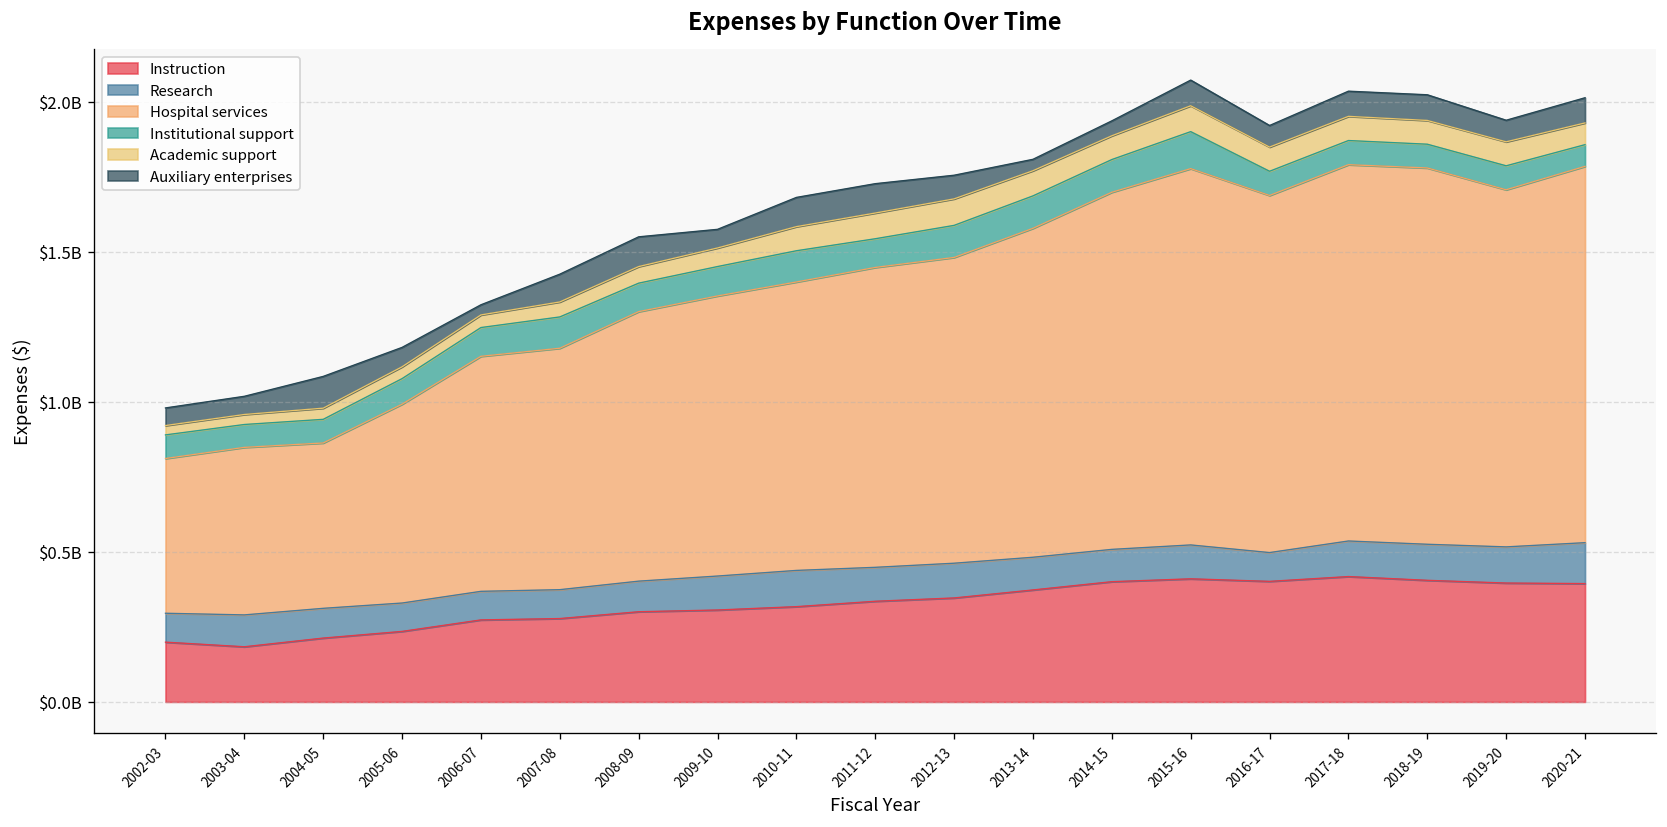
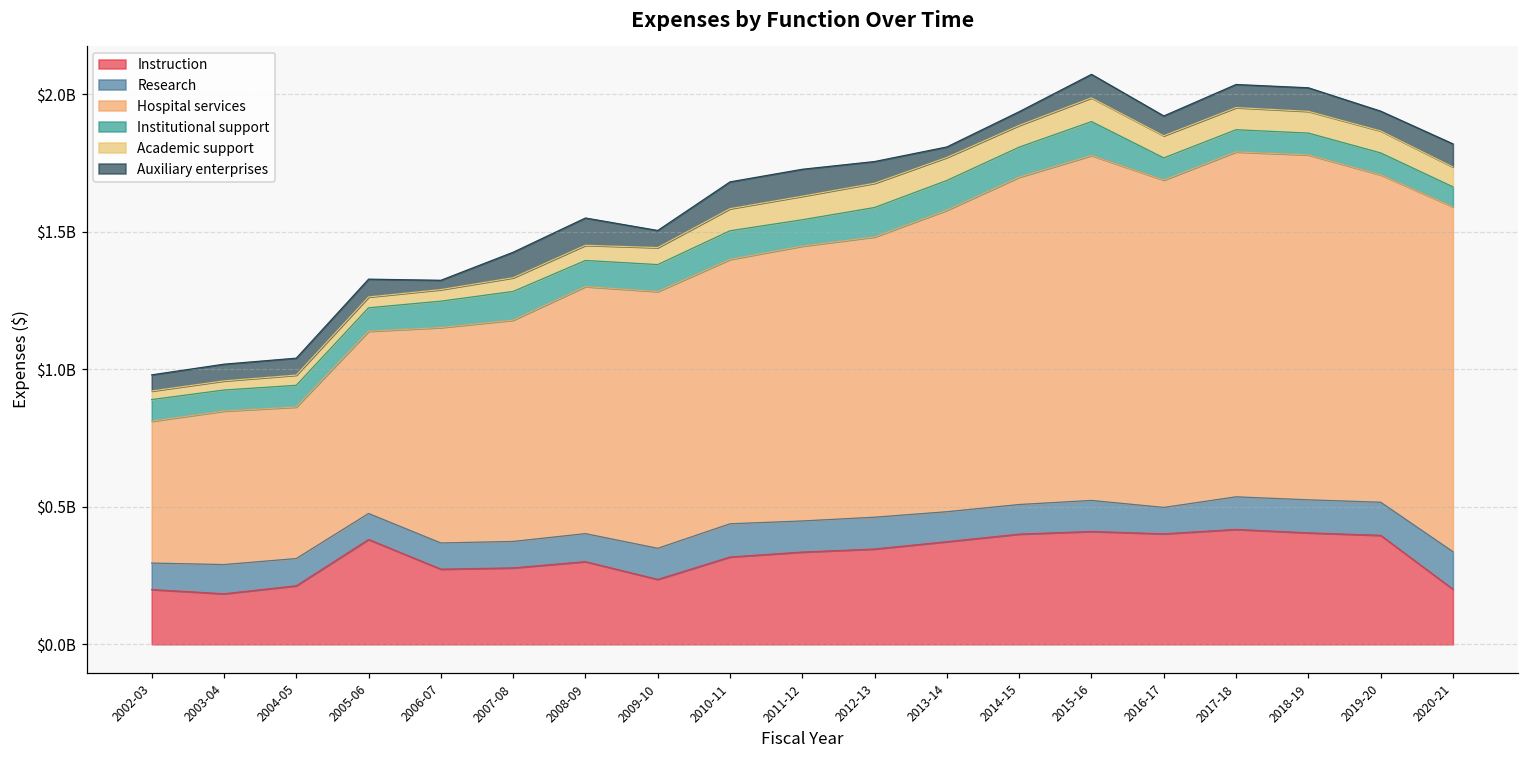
  {
    "Instruction": {
      "2002-03": "$200000000",
      "2003-04": "$180000000",
      "2004-05": "$210000000",
-     "2005-06": "$240000000",
+     "2005-06": "$380000000",
      "2006-07": "$270000000",
      "2007-08": "$280000000",
      "2008-09": "$300000000",
-     "2009-10": "$310000000",
+     "2009-10": "$240000000",
      "2010-11": "$320000000",
      "2011-12": "$340000000",
      "2012-13": "$350000000",
      "2013-14": "$370000000",
      "2014-15": "$400000000",
      "2015-16": "$410000000",
      "2016-17": "$400000000",
      "2017-18": "$420000000",
      "2018-19": "$410000000",
      "2019-20": "$400000000",
-     "2020-21": "$390000000"
+     "2020-21": "$200000000"
    },
    "Auxiliary enterprises": {
      "2002-03": "$60000000",
      "2003-04": "$60000000",
-     "2004-05": "$110000000",
+     "2004-05": "$60000000",
      "2005-06": "$60000000",
      "2006-07": "$30000000",
      "2007-08": "$90000000",
      "2008-09": "$100000000",
      "2009-10": "$60000000",
      "2010-11": "$100000000",
      "2011-12": "$100000000",
      "2012-13": "$80000000",
      "2013-14": "$40000000",
      "2014-15": "$50000000",
      "2015-16": "$90000000",
      "2016-17": "$70000000",
      "2017-18": "$80000000",
      "2018-19": "$90000000",
      "2019-20": "$70000000",
      "2020-21": "$80000000"
    }
  }
